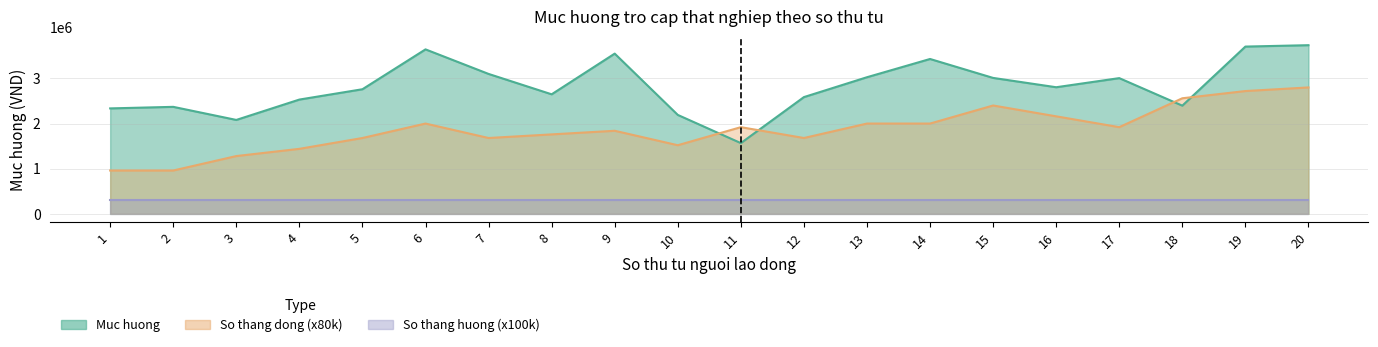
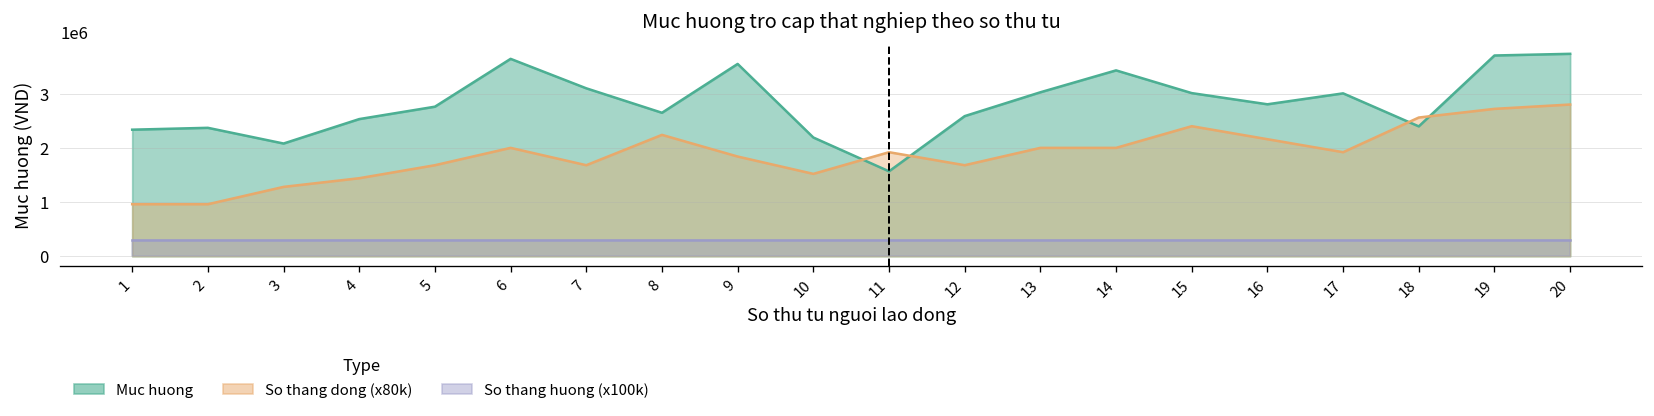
  {
    "Muc huong": {
      "1": 2300000,
      "2": 2400000,
      "3": 2100000,
      "4": 2500000,
      "5": 2800000,
      "6": 3600000,
      "7": 3100000,
      "8": 2600000,
      "9": 3500000,
      "10": 2200000,
      "11": 1600000,
      "12": 2600000,
      "13": 3000000,
      "14": 3400000,
      "15": 3000000,
      "16": 2800000,
      "17": 3000000,
      "18": 2400000,
      "19": 3700000,
      "20": 3700000
    },
    "So thang dong (x80k)": {
      "1": 1000000,
      "2": 1000000,
      "3": 1300000,
      "4": 1400000,
      "5": 1700000,
      "6": 2000000,
      "7": 1700000,
-     "8": 1800000,
+     "8": 2200000,
      "9": 1800000,
      "10": 1500000,
      "11": 1900000,
      "12": 1700000,
      "13": 2000000,
      "14": 2000000,
      "15": 2400000,
      "16": 2200000,
      "17": 1900000,
      "18": 2600000,
      "19": 2700000,
      "20": 2800000
    },
    "So thang huong (x100k)": {
      "1": 300000,
      "2": 300000,
      "3": 300000,
      "4": 300000,
      "5": 300000,
      "6": 300000,
      "7": 300000,
      "8": 300000,
      "9": 300000,
      "10": 300000,
      "11": 300000,
      "12": 300000,
      "13": 300000,
      "14": 300000,
      "15": 300000,
      "16": 300000,
      "17": 300000,
      "18": 300000,
      "19": 300000,
      "20": 300000
    }
  }
